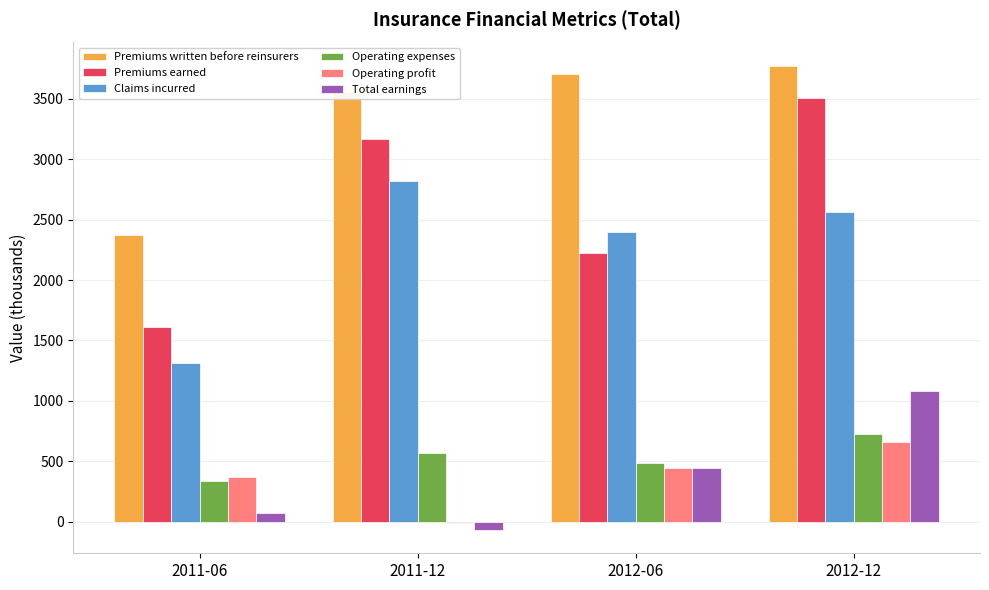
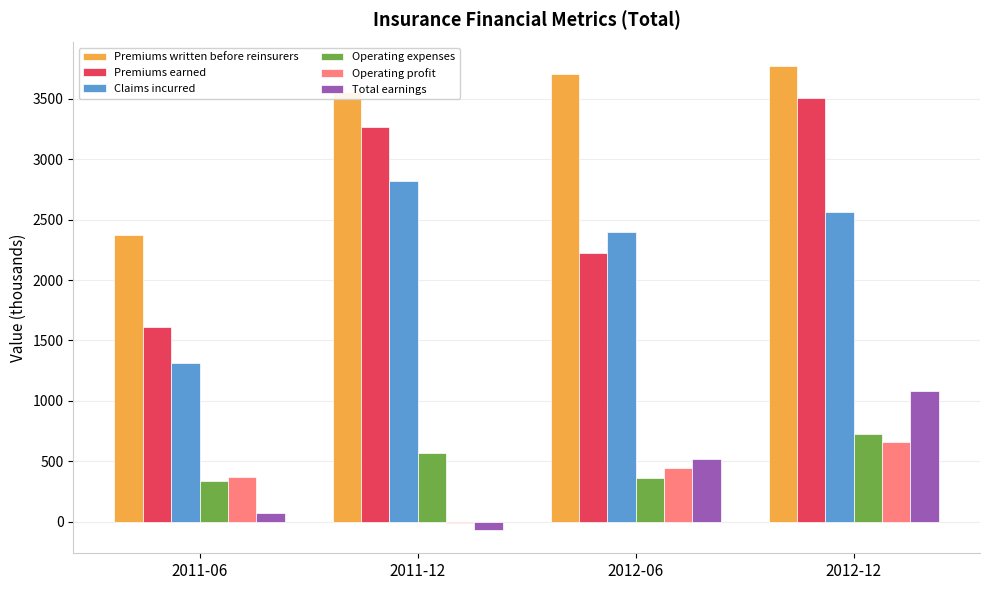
  {
    "Premiums written before reinsurers": {
      "2011-06": 2370,
      "2012-06": 3700,
      "2012-12": 3770
    },
    "Premiums earned": {
      "2011-06": 1610,
-     "2011-12": 3160,
+     "2011-12": 3270,
      "2012-06": 2230,
      "2012-12": 3500
    },
    "Claims incurred": {
      "2011-06": 1310,
      "2011-12": 2820,
      "2012-06": 2400,
      "2012-12": 2560
    },
    "Operating expenses": {
      "2011-06": 340,
      "2011-12": 570,
-     "2012-06": 490,
+     "2012-06": 360,
      "2012-12": 730
    },
    "Operating profit": {
      "2011-06": 370,
      "2012-06": 450,
      "2012-12": 660
    },
    "Total earnings": {
      "2011-06": 70,
      "2011-12": -70,
-     "2012-06": 440,
+     "2012-06": 520,
      "2012-12": 1080
    }
  }
